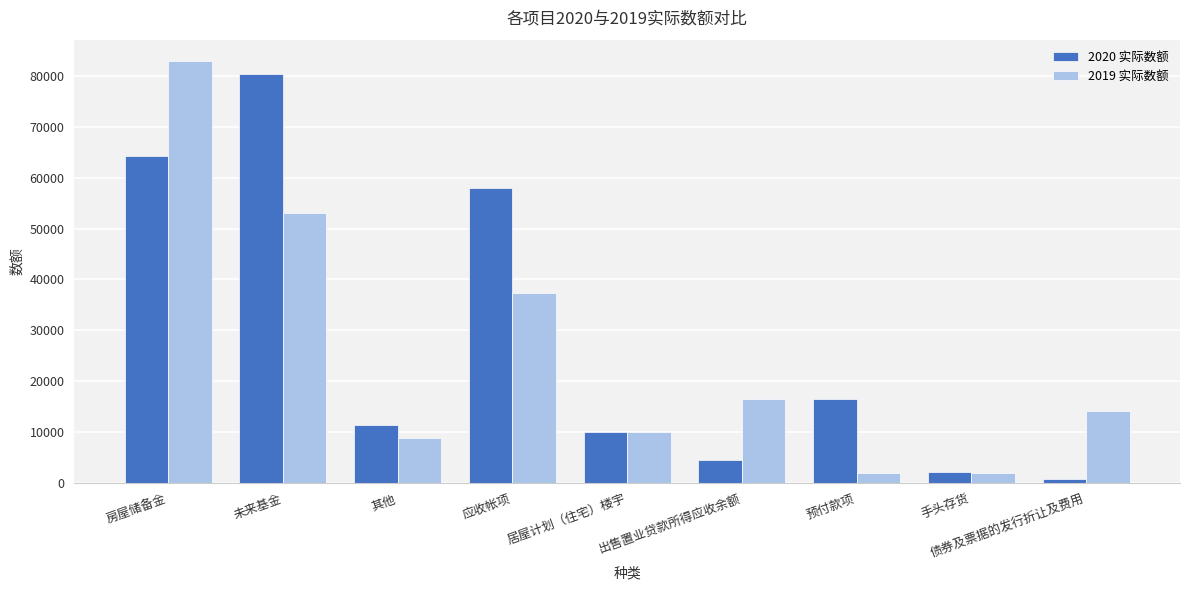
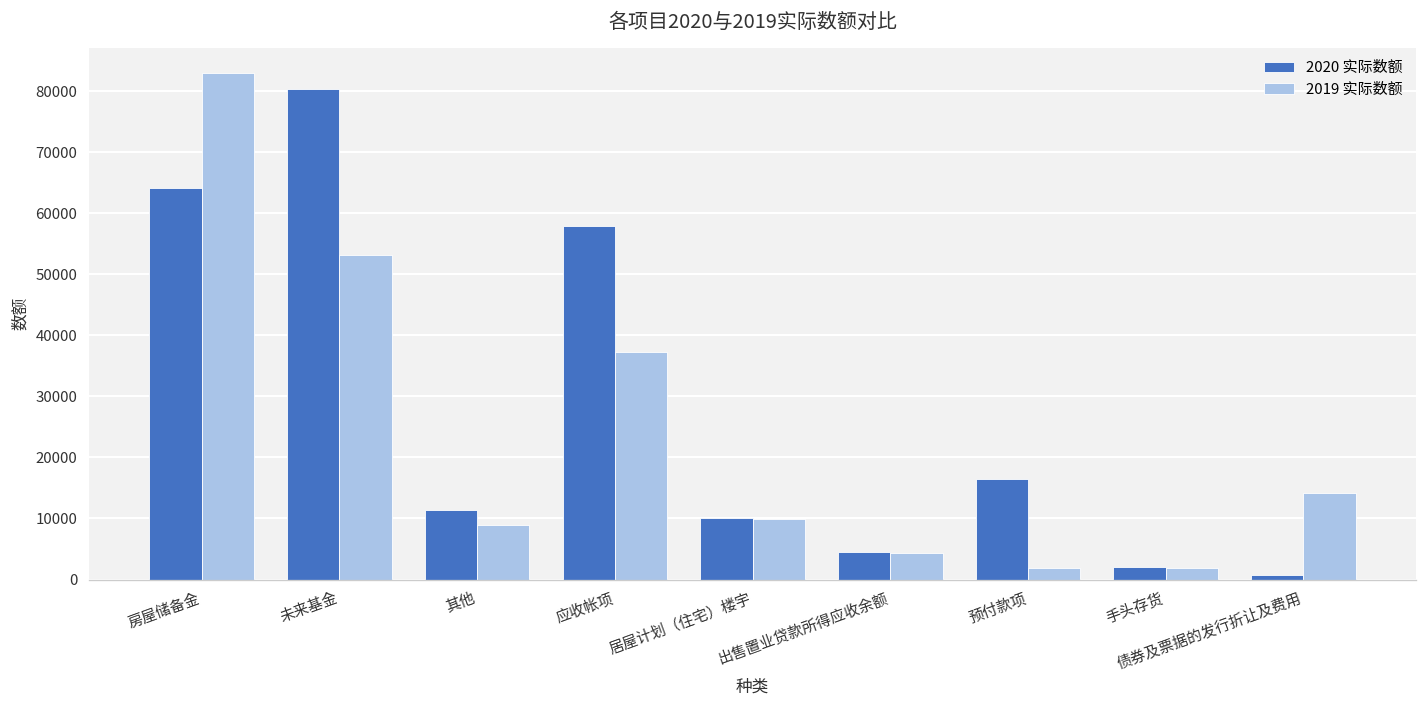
  {
    "2020 实际数额": {
      "房屋储备金": 64000,
      "未来基金": 80000,
      "其他": 11000,
      "应收帐项": 58000,
      "居屋计划（住宅）楼宇": 10000,
      "出售置业贷款所得应收余额": 5000,
      "预付款项": 16000,
      "手头存货": 2000,
      "债券及票据的发行折让及费用": 1000
    },
    "2019 实际数额": {
      "房屋储备金": 83000,
      "未来基金": 53000,
      "其他": 9000,
      "应收帐项": 37000,
      "居屋计划（住宅）楼宇": 10000,
-     "出售置业贷款所得应收余额": 17000,
+     "出售置业贷款所得应收余额": 4000,
      "预付款项": 2000,
      "手头存货": 2000,
      "债券及票据的发行折让及费用": 14000
    }
  }
